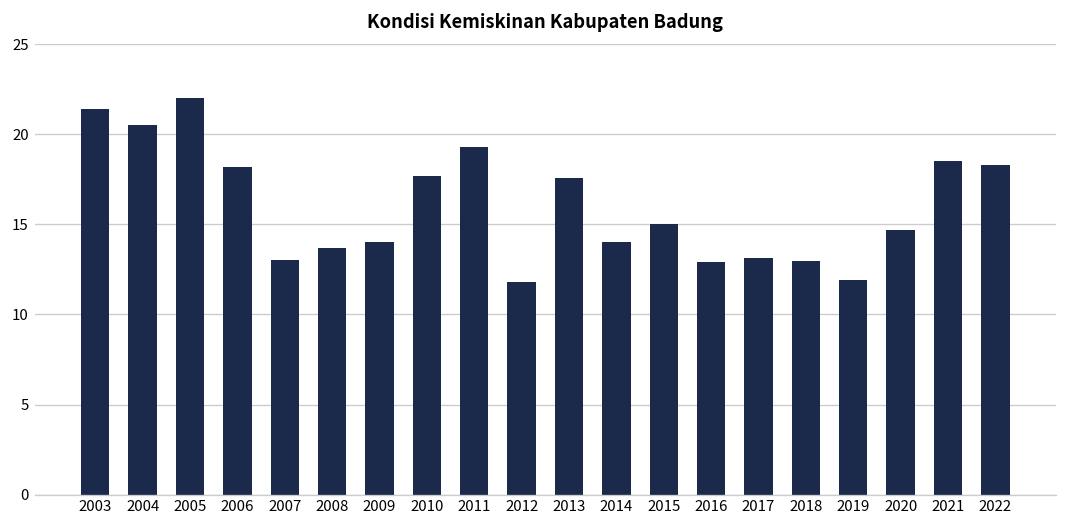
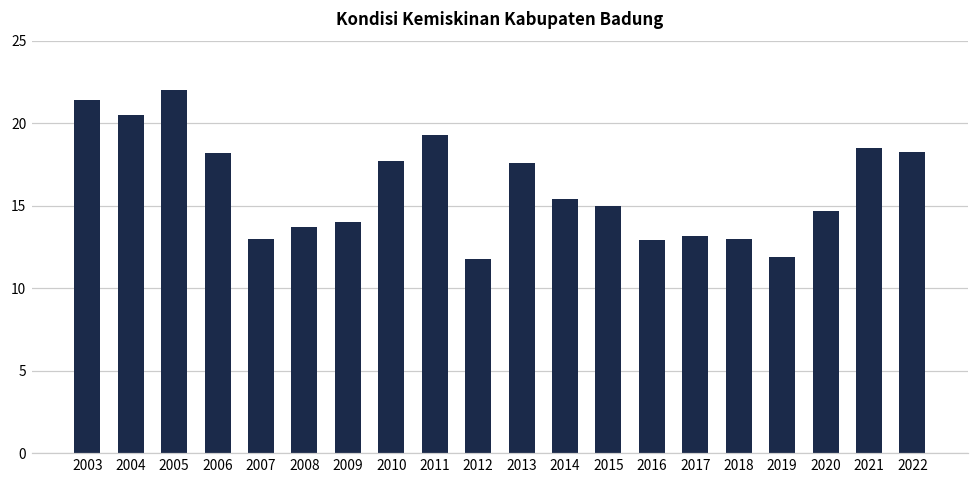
  {
    "2003": 21.4,
    "2004": 20.5,
    "2005": 22.0,
    "2006": 18.2,
    "2007": 13.0,
    "2008": 13.7,
    "2009": 14.0,
    "2010": 17.7,
    "2011": 19.3,
    "2012": 11.8,
    "2013": 17.6,
-   "2014": 14.0,
+   "2014": 15.4,
    "2015": 15.0,
    "2016": 12.9,
    "2017": 13.2,
    "2018": 13.0,
    "2019": 11.9,
    "2020": 14.7,
    "2021": 18.5,
    "2022": 18.3
  }
